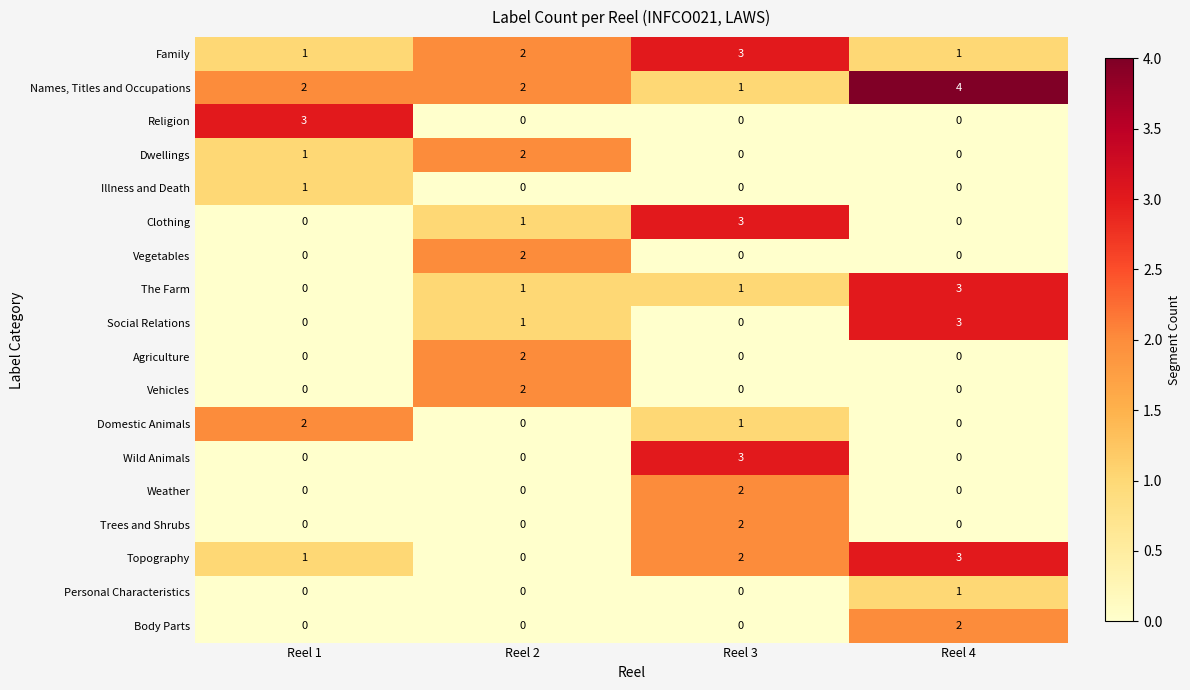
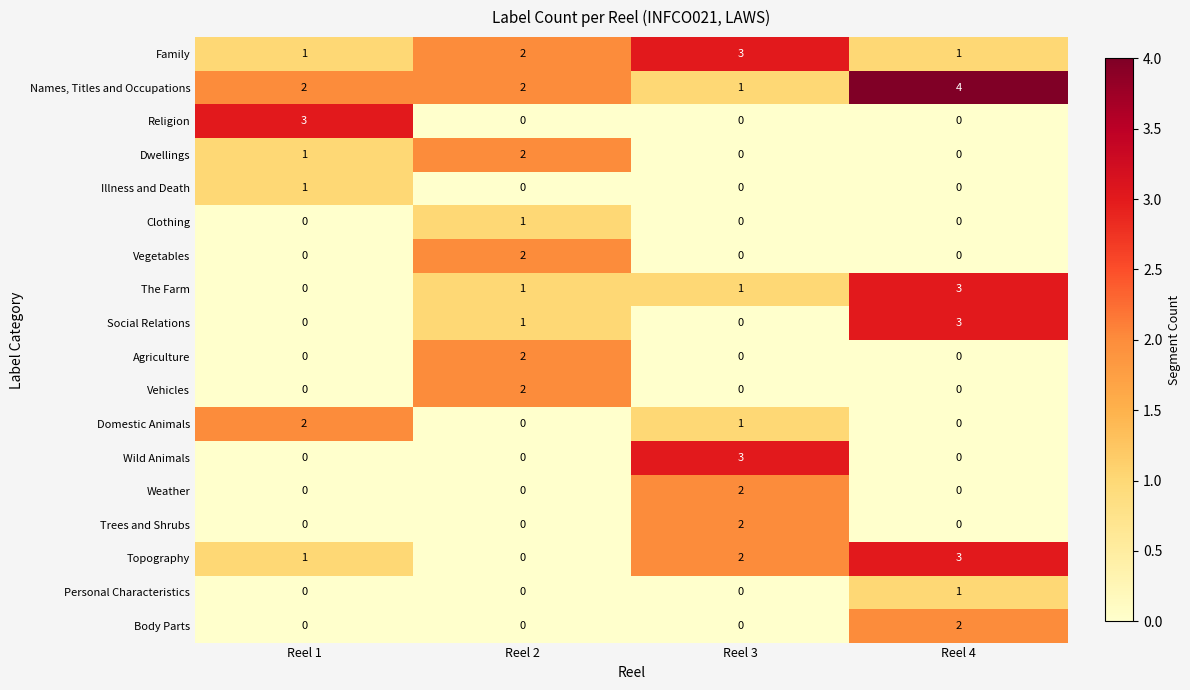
  {
    "Family": {
      "Reel 1": 1,
      "Reel 2": 2,
      "Reel 3": 3,
      "Reel 4": 1
    },
    "Names, Titles and Occupations": {
      "Reel 1": 2,
      "Reel 2": 2,
      "Reel 3": 1,
      "Reel 4": 4
    },
    "Religion": {
      "Reel 1": 3,
      "Reel 2": 0,
      "Reel 3": 0,
      "Reel 4": 0
    },
    "Dwellings": {
      "Reel 1": 1,
      "Reel 2": 2,
      "Reel 3": 0,
      "Reel 4": 0
    },
    "Illness and Death": {
      "Reel 1": 1,
      "Reel 2": 0,
      "Reel 3": 0,
      "Reel 4": 0
    },
    "Clothing": {
      "Reel 1": 0,
      "Reel 2": 1,
-     "Reel 3": 3,
+     "Reel 3": 0,
      "Reel 4": 0
    },
    "Vegetables": {
      "Reel 1": 0,
      "Reel 2": 2,
      "Reel 3": 0,
      "Reel 4": 0
    },
    "The Farm": {
      "Reel 1": 0,
      "Reel 2": 1,
      "Reel 3": 1,
      "Reel 4": 3
    },
    "Social Relations": {
      "Reel 1": 0,
      "Reel 2": 1,
      "Reel 3": 0,
      "Reel 4": 3
    },
    "Agriculture": {
      "Reel 1": 0,
      "Reel 2": 2,
      "Reel 3": 0,
      "Reel 4": 0
    },
    "Vehicles": {
      "Reel 1": 0,
      "Reel 2": 2,
      "Reel 3": 0,
      "Reel 4": 0
    },
    "Domestic Animals": {
      "Reel 1": 2,
      "Reel 2": 0,
      "Reel 3": 1,
      "Reel 4": 0
    },
    "Wild Animals": {
      "Reel 1": 0,
      "Reel 2": 0,
      "Reel 3": 3,
      "Reel 4": 0
    },
    "Weather": {
      "Reel 1": 0,
      "Reel 2": 0,
      "Reel 3": 2,
      "Reel 4": 0
    },
    "Trees and Shrubs": {
      "Reel 1": 0,
      "Reel 2": 0,
      "Reel 3": 2,
      "Reel 4": 0
    },
    "Topography": {
      "Reel 1": 1,
      "Reel 2": 0,
      "Reel 3": 2,
      "Reel 4": 3
    },
    "Personal Characteristics": {
      "Reel 1": 0,
      "Reel 2": 0,
      "Reel 3": 0,
      "Reel 4": 1
    },
    "Body Parts": {
      "Reel 1": 0,
      "Reel 2": 0,
      "Reel 3": 0,
      "Reel 4": 2
    }
  }
